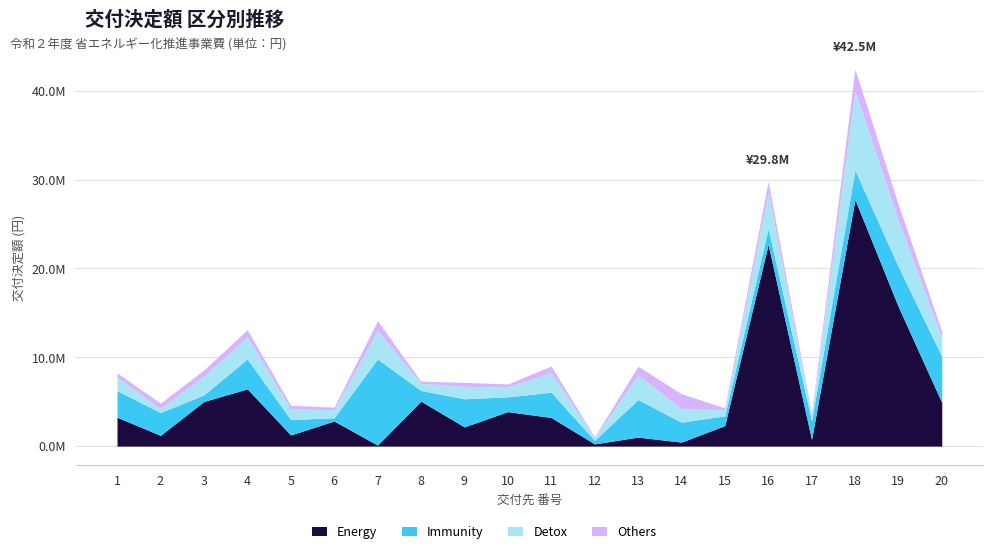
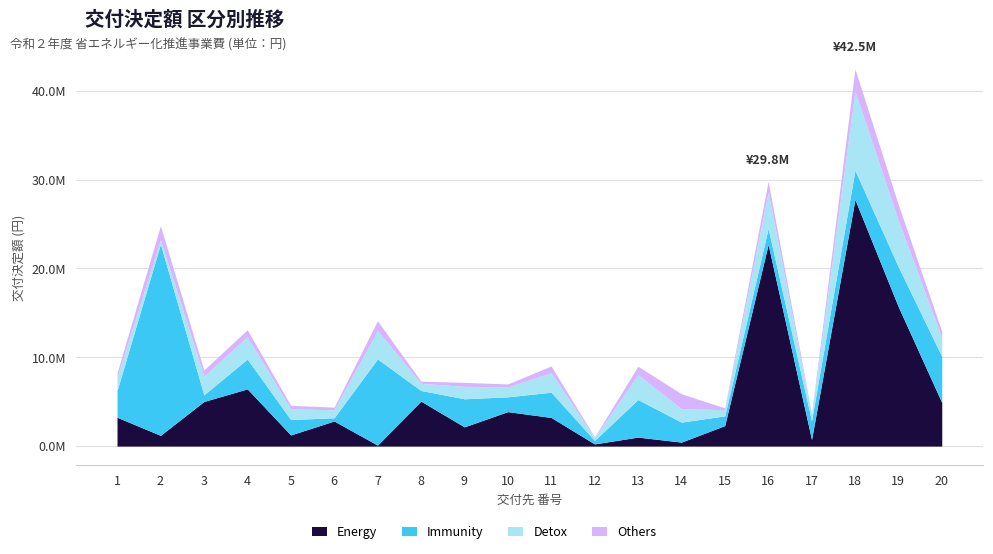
  {
    "Immunity": {
-     "2": 3000000
+     "2": 22000000
    },
    "Others": {
      "1": 1000000,
-     "2": 1000000,
+     "2": 2000000,
      "3": 1000000,
      "4": 1000000,
      "5": 0,
      "6": 0,
      "7": 1000000,
      "9": 0,
      "10": 0,
      "11": 1000000,
      "13": 1000000,
      "14": 2000000,
      "19": 2000000,
      "20": 1000000
    }
  }
